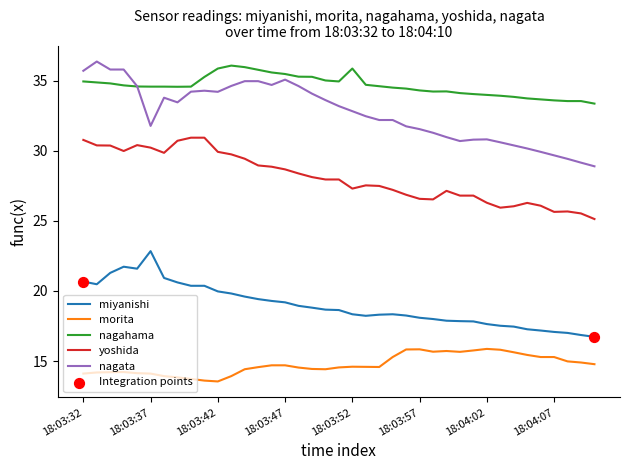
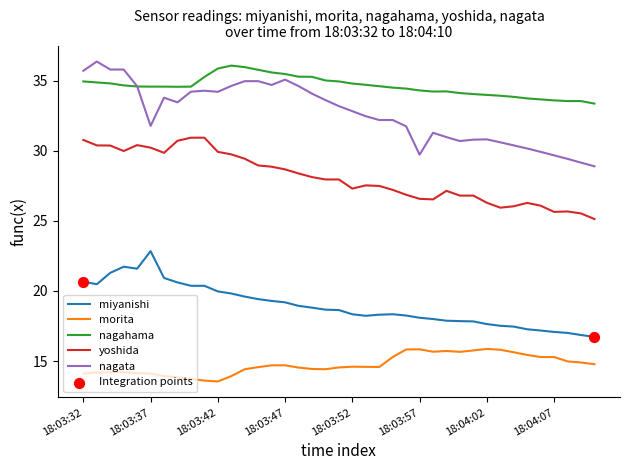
  {
    "miyanishi": {
      "18:03:37": 22.8,
      "18:03:42": 20.0,
      "18:03:47": 19.2,
      "18:03:52": 18.3,
      "18:03:57": 18.1,
      "18:04:02": 17.6,
      "18:04:07": 17.1
    },
    "morita": {
      "18:03:42": 13.6,
      "18:03:47": 14.7,
      "18:03:52": 14.6,
      "18:03:57": 15.8,
      "18:04:02": 15.9,
      "18:04:07": 15.3
    },
    "nagahama": {
      "18:03:32": 34.9,
      "18:03:37": 34.6,
      "18:03:42": 35.9,
      "18:03:47": 35.5,
-     "18:03:52": 35.9,
+     "18:03:52": 34.8,
      "18:03:57": 34.3,
      "18:04:02": 34.0,
      "18:04:07": 33.6
    },
    "yoshida": {
      "18:03:32": 30.8,
      "18:03:37": 30.2,
      "18:03:42": 29.9,
      "18:03:47": 28.7,
      "18:03:52": 27.3,
      "18:03:57": 26.6,
      "18:04:02": 26.3,
      "18:04:07": 25.6
    },
    "nagata": {
      "18:03:32": 35.7,
      "18:03:37": 31.8,
      "18:03:42": 34.2,
      "18:03:47": 35.1,
      "18:03:52": 32.8,
-     "18:03:57": 31.5,
+     "18:03:57": 29.7,
      "18:04:02": 30.8,
      "18:04:07": 29.7
    }
  }
